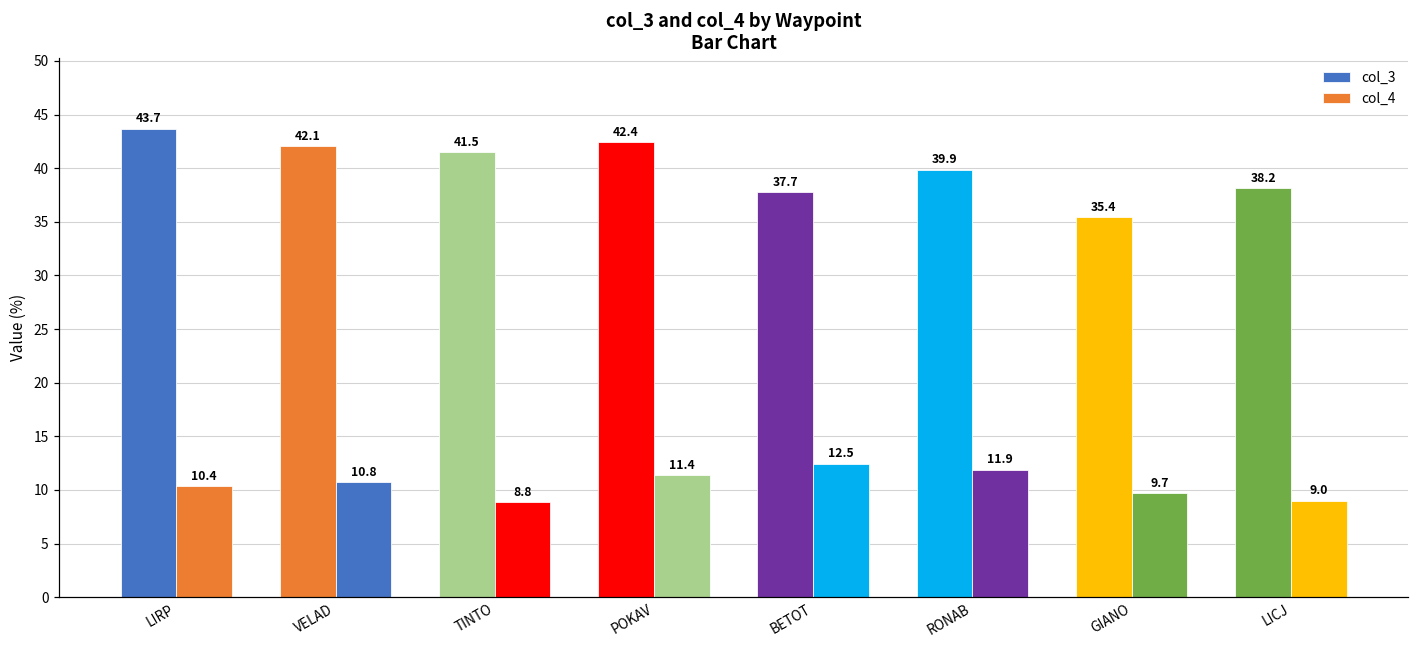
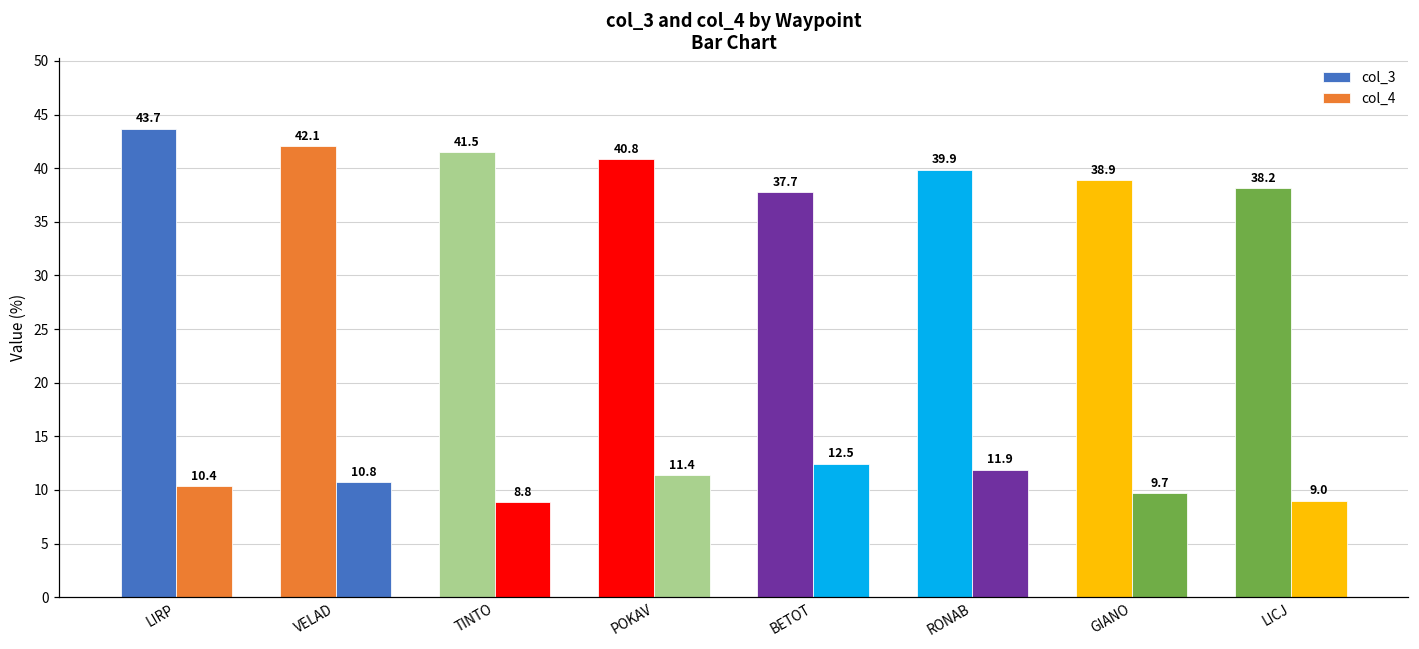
  {
    "col_3": {
      "LIRP": 43.7,
      "VELAD": 42.1,
      "TINTO": 41.5,
-     "POKAV": 42.4,
+     "POKAV": 40.8,
      "BETOT": 37.7,
      "RONAB": 39.9,
-     "GIANO": 35.4,
+     "GIANO": 38.9,
      "LICJ": 38.2
    },
    "col_4": {
      "LIRP": 10.4,
      "VELAD": 10.8,
      "TINTO": 8.8,
      "POKAV": 11.4,
      "BETOT": 12.5,
      "RONAB": 11.9,
      "GIANO": 9.7,
      "LICJ": 9.0
    }
  }
